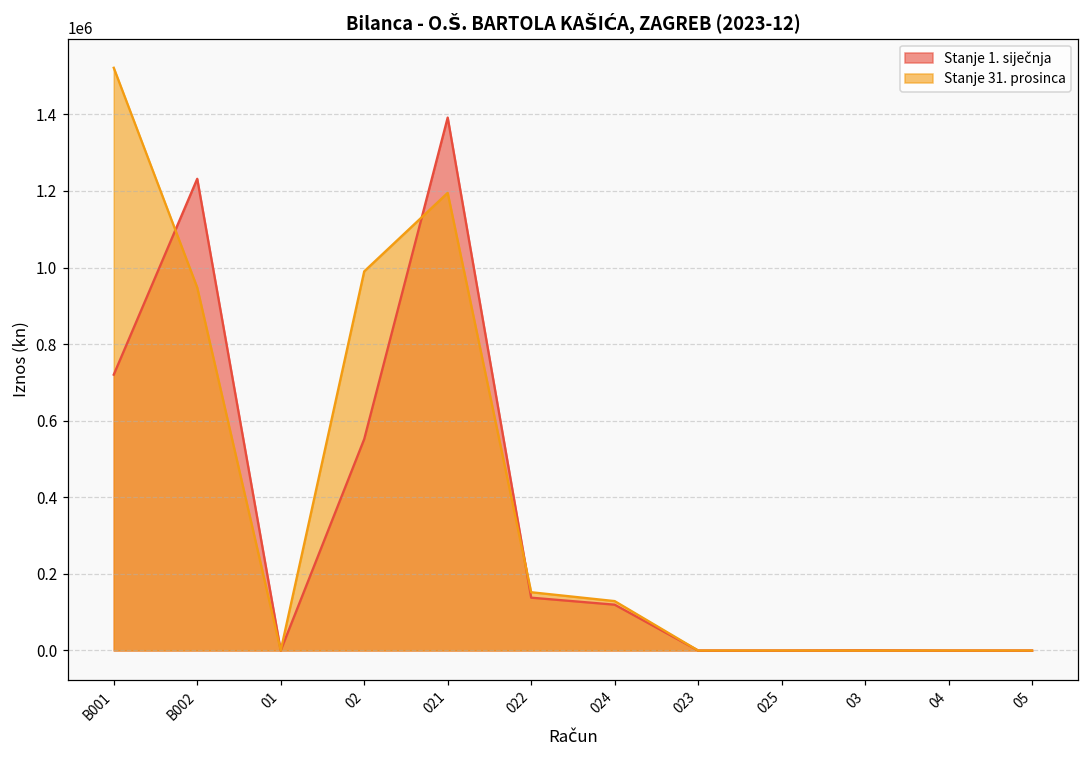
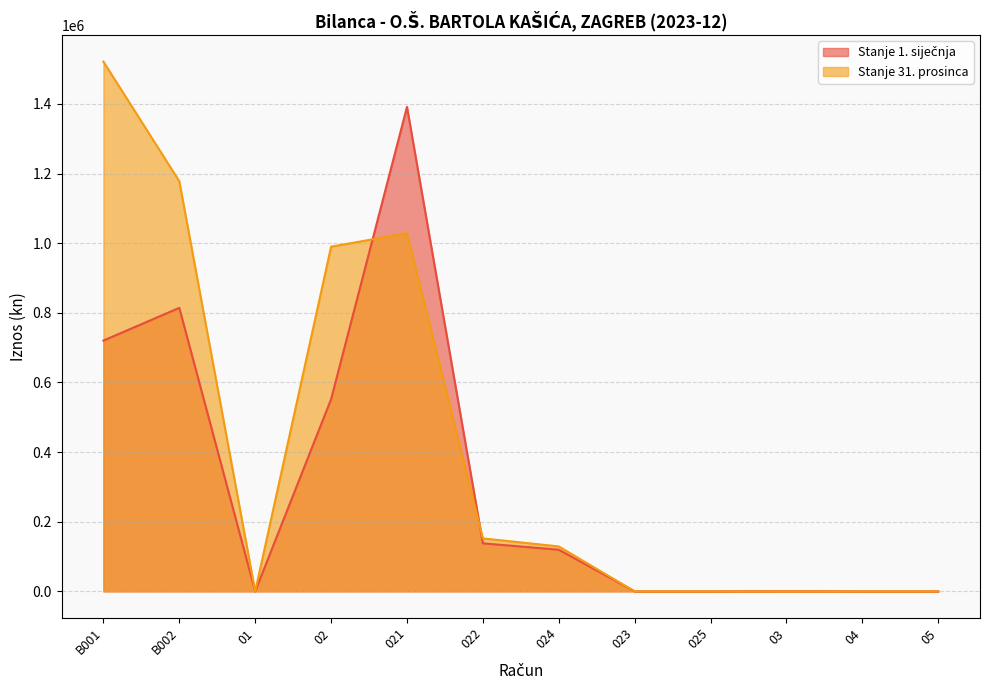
  {
    "Stanje 1. siječnja": {
      "B001": 720000,
-     "B002": 1230000,
+     "B002": 810000,
      "02": 550000,
      "021": 1390000,
      "022": 140000,
      "024": 120000
    },
    "Stanje 31. prosinca": {
      "B001": 1520000,
-     "B002": 950000,
+     "B002": 1180000,
      "02": 990000,
-     "021": 1190000,
+     "021": 1030000,
      "022": 150000,
      "024": 130000
    }
  }
